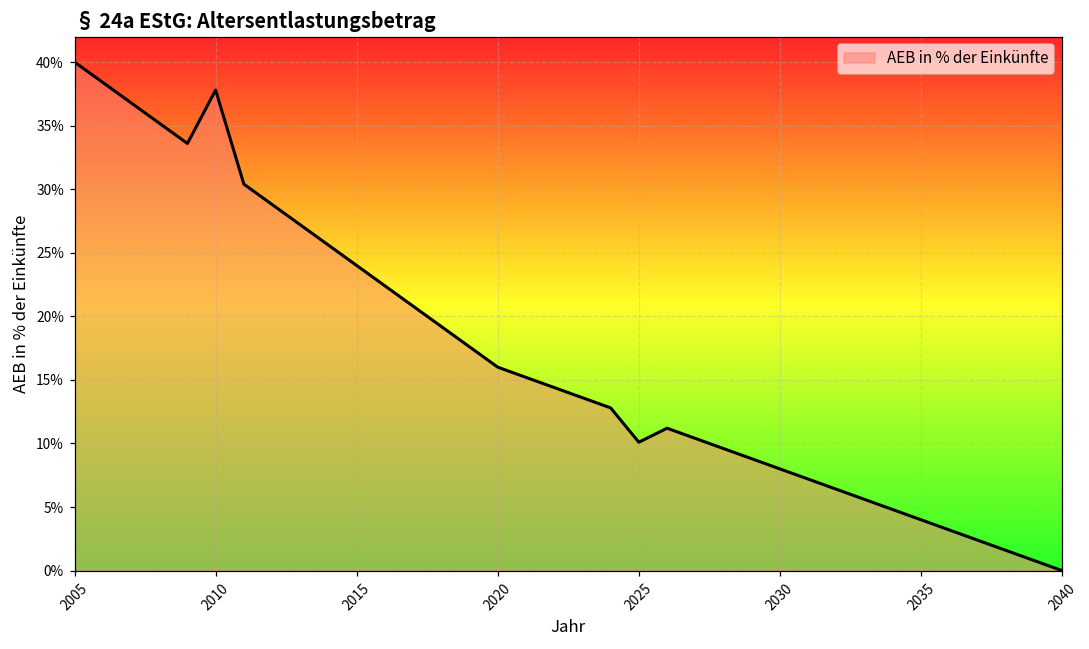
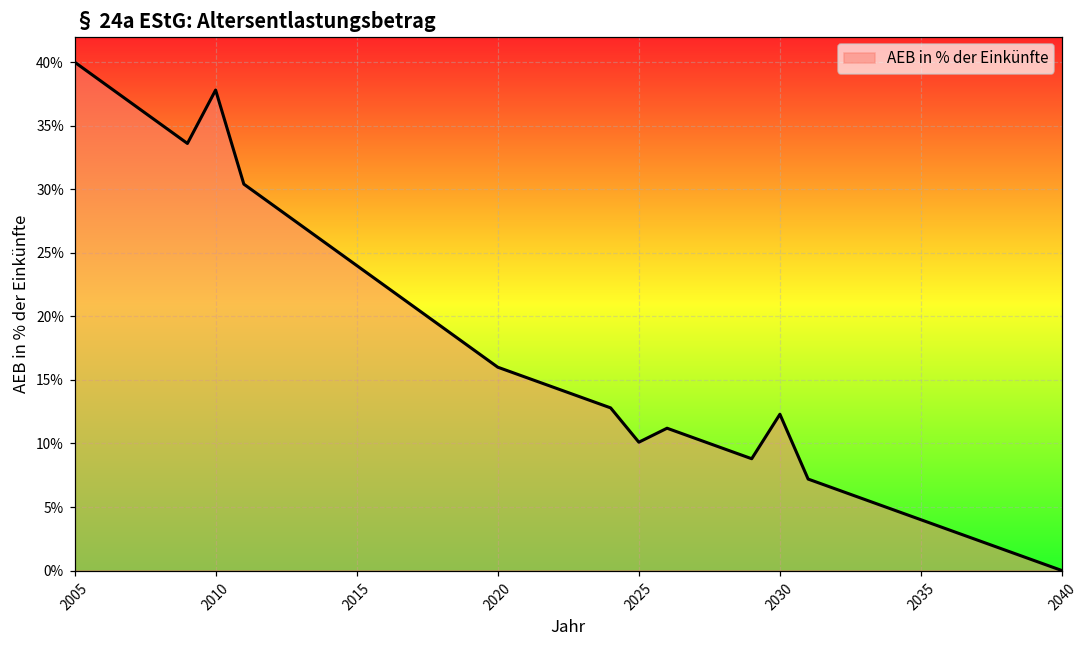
  {
    "2005": "40.0%",
    "2010": "37.8%",
    "2015": "24.0%",
    "2020": "16.0%",
    "2025": "10.1%",
-   "2030": "8.0%",
+   "2030": "12.3%",
    "2035": "4.0%",
    "2040": "0.0%"
  }
